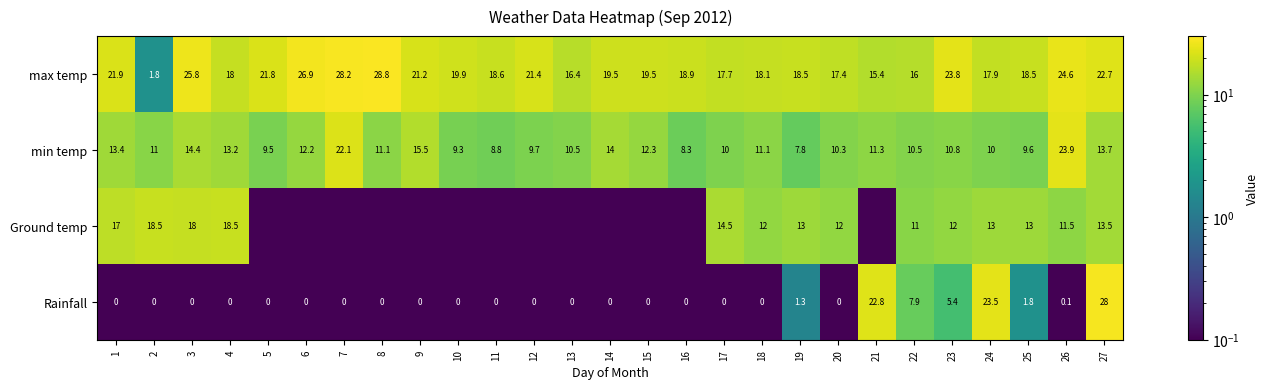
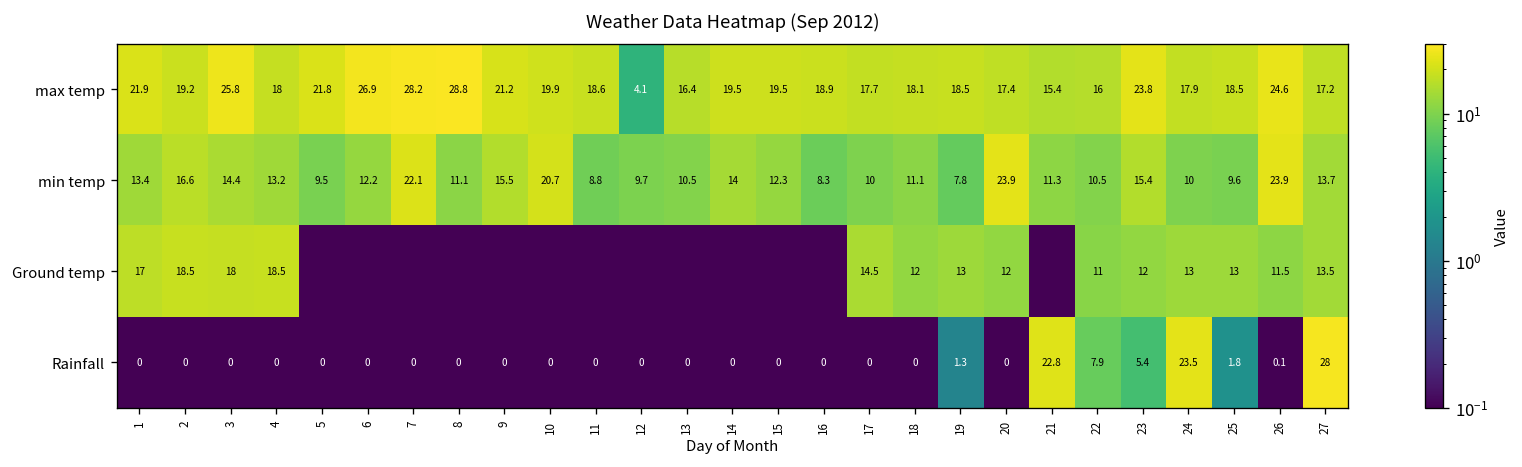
  {
    "max temp": {
      "1": 21.9,
-     "2": 1.8,
+     "2": 19.2,
      "3": 25.8,
      "4": 18,
      "5": 21.8,
      "6": 26.9,
      "7": 28.2,
      "8": 28.8,
      "9": 21.2,
      "10": 19.9,
      "11": 18.6,
-     "12": 21.4,
+     "12": 4.1,
      "13": 16.4,
      "14": 19.5,
      "15": 19.5,
      "16": 18.9,
      "17": 17.7,
      "18": 18.1,
      "19": 18.5,
      "20": 17.4,
      "21": 15.4,
      "22": 16,
      "23": 23.8,
      "24": 17.9,
      "25": 18.5,
      "26": 24.6,
-     "27": 22.7
+     "27": 17.2
    },
    "min temp": {
      "1": 13.4,
-     "2": 11,
+     "2": 16.6,
      "3": 14.4,
      "4": 13.2,
      "5": 9.5,
      "6": 12.2,
      "7": 22.1,
      "8": 11.1,
      "9": 15.5,
-     "10": 9.3,
+     "10": 20.7,
      "11": 8.8,
      "12": 9.7,
      "13": 10.5,
      "14": 14,
      "15": 12.3,
      "16": 8.3,
      "17": 10,
      "18": 11.1,
      "19": 7.8,
-     "20": 10.3,
+     "20": 23.9,
      "21": 11.3,
      "22": 10.5,
-     "23": 10.8,
+     "23": 15.4,
      "24": 10,
      "25": 9.6,
      "26": 23.9,
      "27": 13.7
    },
    "Ground temp": {
      "1": 17,
      "2": 18.5,
      "3": 18,
      "4": 18.5,
      "17": 14.5,
      "18": 12,
      "19": 13,
      "20": 12,
      "22": 11,
      "23": 12,
      "24": 13,
      "25": 13,
      "26": 11.5,
      "27": 13.5
    },
    "Rainfall": {
      "1": 0,
      "2": 0,
      "3": 0,
      "4": 0,
      "5": 0,
      "6": 0,
      "7": 0,
      "8": 0,
      "9": 0,
      "10": 0,
      "11": 0,
      "12": 0,
      "13": 0,
      "14": 0,
      "15": 0,
      "16": 0,
      "17": 0,
      "18": 0,
      "19": 1.3,
      "20": 0,
      "21": 22.8,
      "22": 7.9,
      "23": 5.4,
      "24": 23.5,
      "25": 1.8,
      "26": 0.1,
      "27": 28
    }
  }
